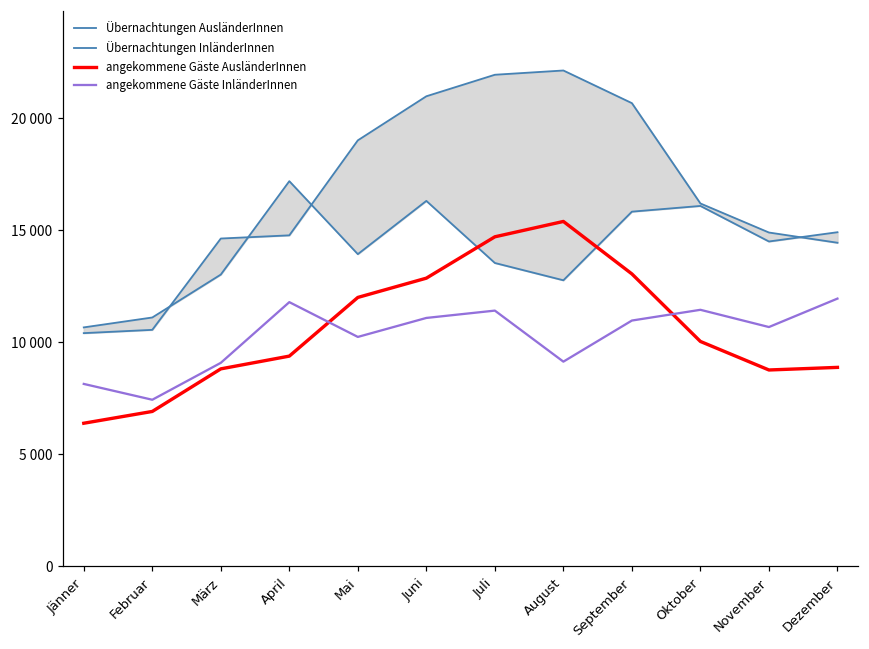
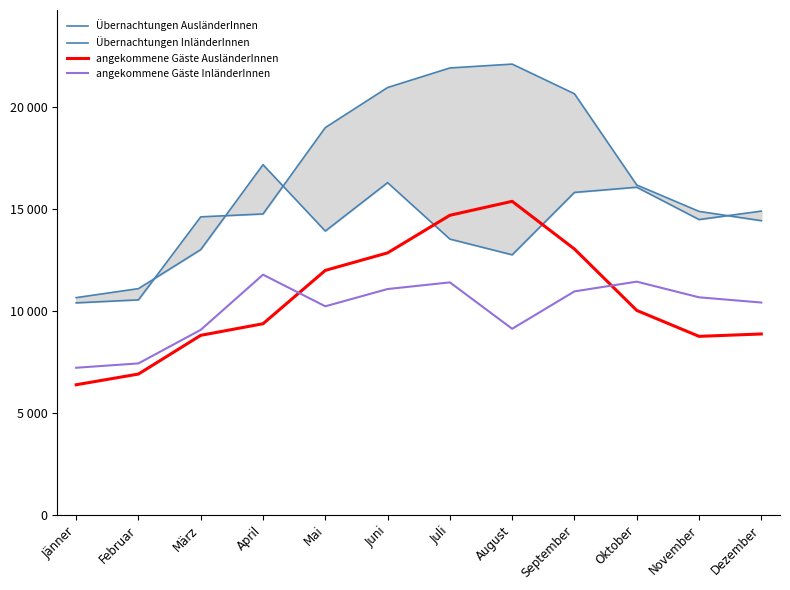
  {
    "angekommene Gäste AusländerInnen": {
      "Jänner": 6400,
      "Februar": 6900,
      "März": 8800,
      "April": 9400,
      "Mai": 12000,
      "Juni": 12900,
      "Juli": 14700,
      "August": 15400,
      "September": 13000,
      "Oktober": 10000,
      "November": 8800,
      "Dezember": 8900
    },
    "angekommene Gäste InländerInnen": {
-     "Jänner": 8100,
+     "Jänner": 7200,
      "Februar": 7400,
      "März": 9100,
      "April": 11800,
      "Mai": 10200,
      "Juni": 11100,
      "Juli": 11400,
      "August": 9100,
      "September": 11000,
      "Oktober": 11400,
      "November": 10700,
-     "Dezember": 11900
+     "Dezember": 10400
    }
  }
